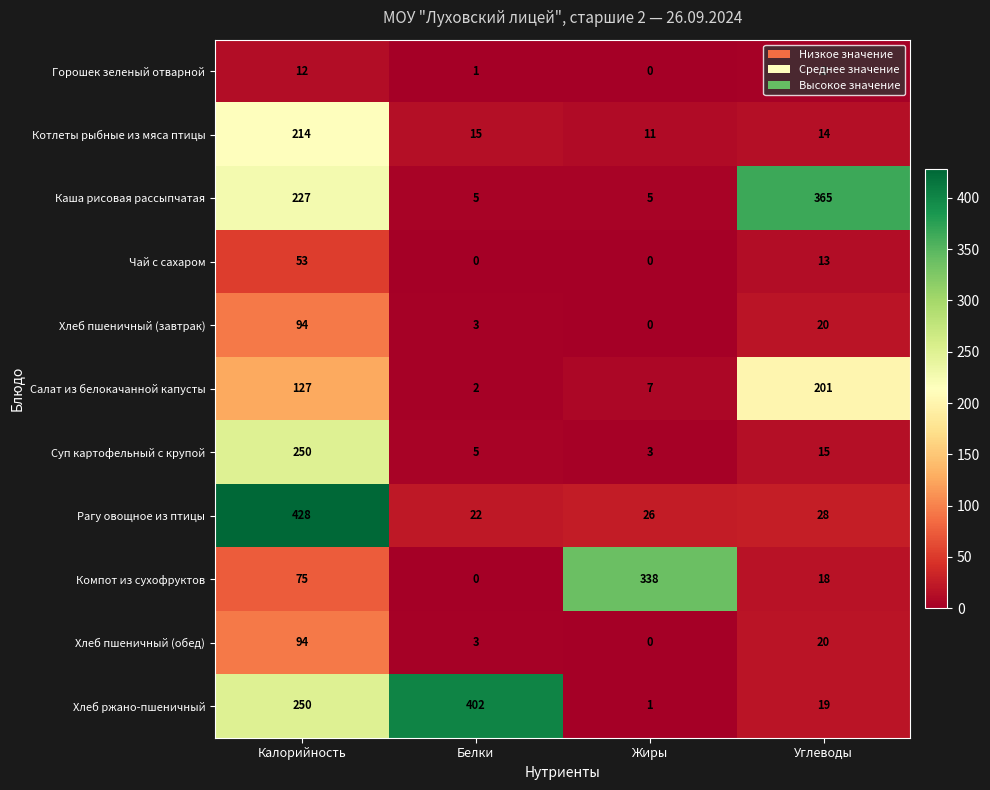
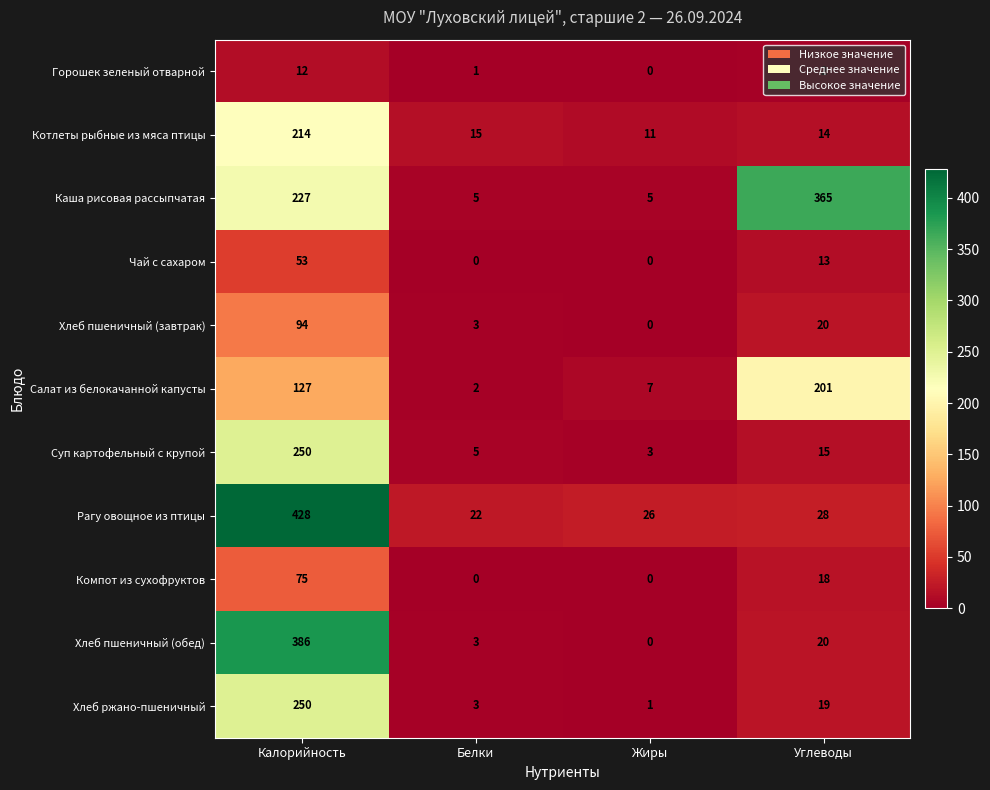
  {
    "Горошек зеленый отварной": {
      "Калорийность": 12,
      "Белки": 1,
      "Жиры": 0
    },
    "Котлеты рыбные из мяса птицы": {
      "Калорийность": 214,
      "Белки": 15,
      "Жиры": 11,
      "Углеводы": 14
    },
    "Каша рисовая рассыпчатая": {
      "Калорийность": 227,
      "Белки": 5,
      "Жиры": 5,
      "Углеводы": 365
    },
    "Чай с сахаром": {
      "Калорийность": 53,
      "Белки": 0,
      "Жиры": 0,
      "Углеводы": 13
    },
    "Хлеб пшеничный (завтрак)": {
      "Калорийность": 94,
      "Белки": 3,
      "Жиры": 0,
      "Углеводы": 20
    },
    "Салат из белокачанной капусты": {
      "Калорийность": 127,
      "Белки": 2,
      "Жиры": 7,
      "Углеводы": 201
    },
    "Суп картофельный с крупой": {
      "Калорийность": 250,
      "Белки": 5,
      "Жиры": 3,
      "Углеводы": 15
    },
    "Рагу овощное из птицы": {
      "Калорийность": 428,
      "Белки": 22,
      "Жиры": 26,
      "Углеводы": 28
    },
    "Компот из сухофруктов": {
      "Калорийность": 75,
      "Белки": 0,
-     "Жиры": 338,
+     "Жиры": 0,
      "Углеводы": 18
    },
    "Хлеб пшеничный (обед)": {
-     "Калорийность": 94,
+     "Калорийность": 386,
      "Белки": 3,
      "Жиры": 0,
      "Углеводы": 20
    },
    "Хлеб ржано-пшеничный": {
      "Калорийность": 250,
-     "Белки": 402,
+     "Белки": 3,
      "Жиры": 1,
      "Углеводы": 19
    }
  }
